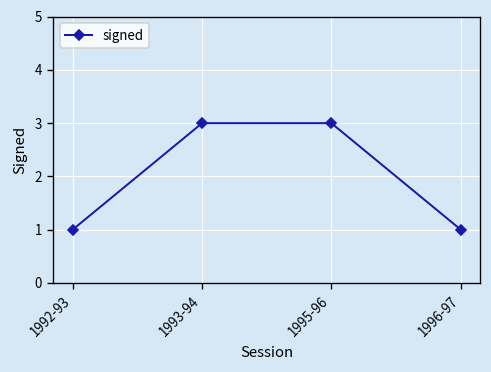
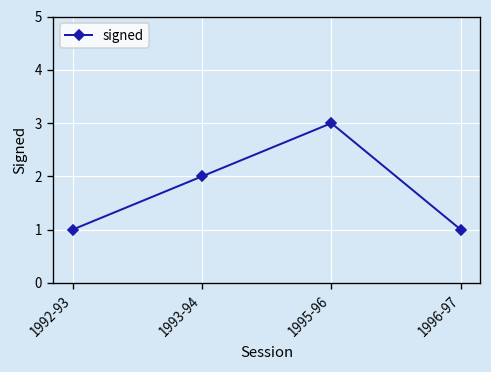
  {
    "1992-93": 1,
-   "1993-94": 3,
+   "1993-94": 2,
    "1995-96": 3,
    "1996-97": 1
  }
